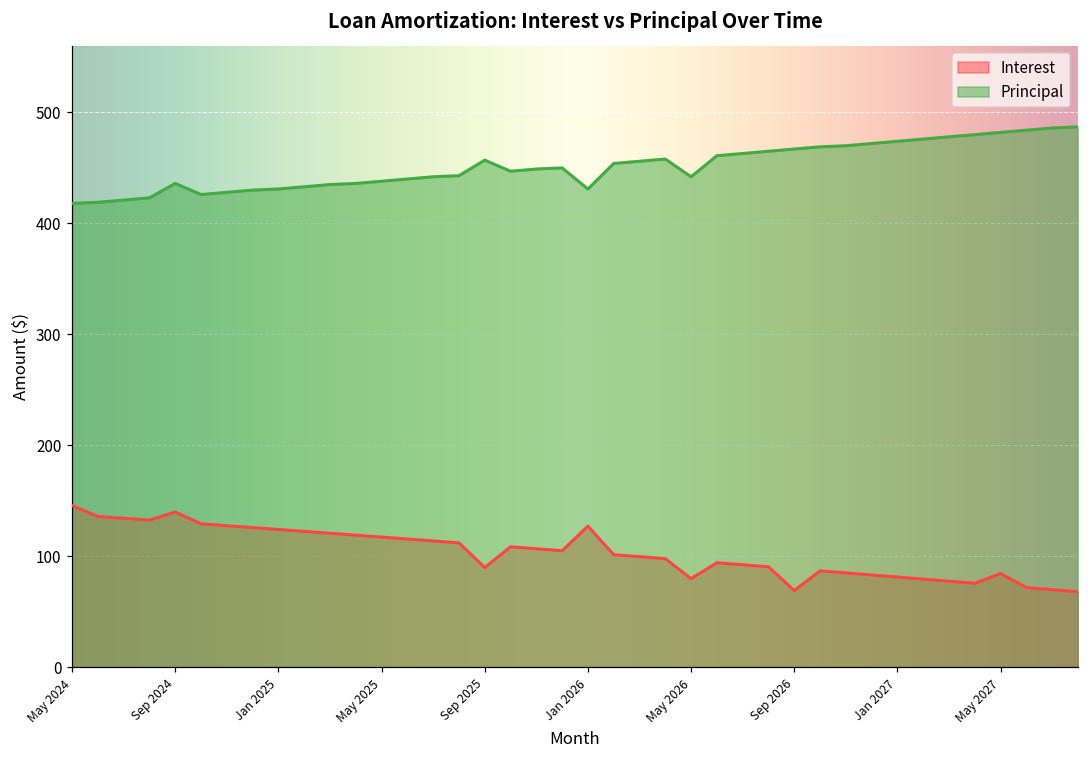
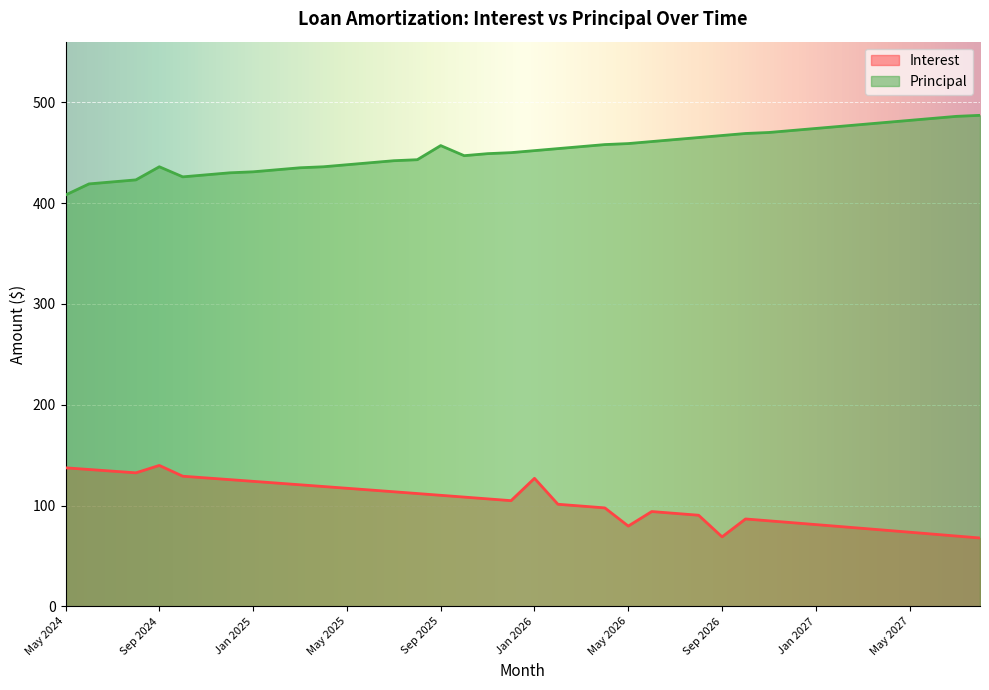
  {
    "Interest": {
-     "May 2024": 146,
+     "May 2024": 137,
      "Sep 2024": 140,
      "Jan 2025": 124,
      "May 2025": 117,
-     "Sep 2025": 90,
+     "Sep 2025": 110,
      "Jan 2026": 127,
      "May 2026": 80,
      "Sep 2026": 69,
      "Jan 2027": 81,
-     "May 2027": 84
+     "May 2027": 74
    },
    "Principal": {
-     "May 2024": 418,
+     "May 2024": 408,
      "Sep 2024": 436,
      "Jan 2025": 431,
      "May 2025": 438,
      "Sep 2025": 457,
-     "Jan 2026": 431,
-     "May 2026": 442,
+     "Jan 2026": 452,
+     "May 2026": 459,
      "Sep 2026": 467,
      "Jan 2027": 474,
      "May 2027": 482
    }
  }
